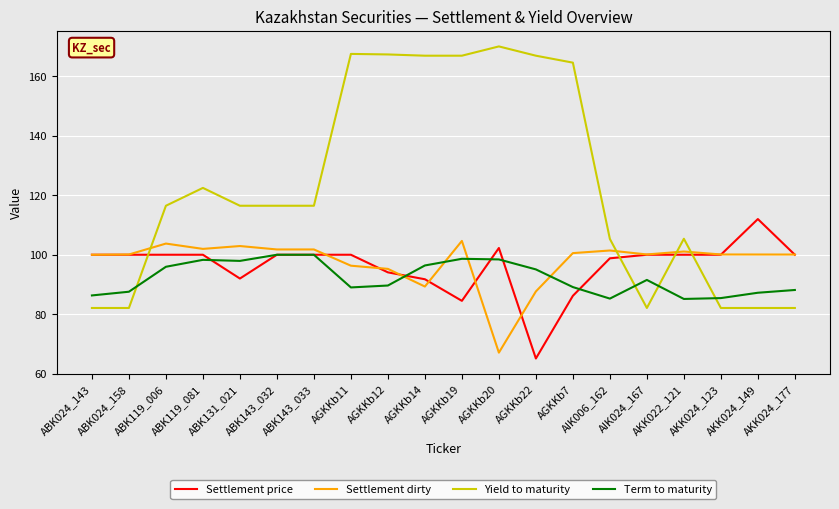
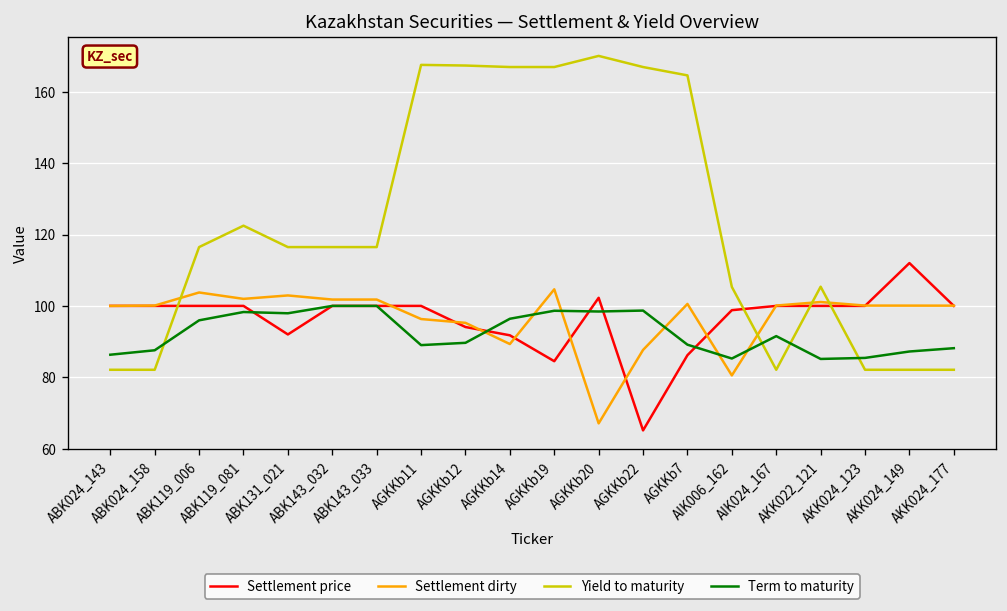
  {
    "Settlement price": {
      "ABK119_006": 100,
      "ABK119_081": 100,
      "ABK131_021": 92,
      "AGKKb11": 100,
      "AGKKb12": 94,
      "AGKKb14": 92,
      "AGKKb19": 85,
      "AGKKb20": 102,
      "AGKKb22": 65,
      "AGKKb7": 86,
      "AIK006_162": 99,
      "AKK022_121": 100,
      "AKK024_149": 112
    },
    "Settlement dirty": {
      "ABK119_006": 104,
      "ABK119_081": 102,
      "ABK131_021": 103,
      "ABK143_032": 102,
      "ABK143_033": 102,
      "AGKKb11": 96,
      "AGKKb12": 95,
      "AGKKb14": 89,
      "AGKKb19": 105,
      "AGKKb20": 67,
      "AGKKb22": 88,
      "AGKKb7": 101,
-     "AIK006_162": 101,
+     "AIK006_162": 81,
      "AKK022_121": 101,
      "AKK024_149": 100
    },
    "Yield to maturity": {
      "ABK024_143": 82,
      "ABK024_158": 82,
      "ABK119_006": 116,
      "ABK119_081": 122,
      "ABK131_021": 116,
      "ABK143_032": 116,
      "ABK143_033": 116,
      "AGKKb11": 168,
      "AGKKb12": 167,
      "AGKKb14": 167,
      "AGKKb19": 167,
      "AGKKb20": 170,
      "AGKKb22": 167,
      "AGKKb7": 165,
      "AIK006_162": 105,
      "AIK024_167": 82,
      "AKK022_121": 105,
      "AKK024_123": 82,
      "AKK024_149": 82,
      "AKK024_177": 82
    },
    "Term to maturity": {
      "ABK024_143": 86,
      "ABK024_158": 88,
      "ABK119_006": 96,
      "ABK119_081": 98,
      "ABK131_021": 98,
      "AGKKb11": 89,
      "AGKKb12": 90,
      "AGKKb14": 96,
      "AGKKb19": 99,
      "AGKKb20": 98,
-     "AGKKb22": 95,
+     "AGKKb22": 99,
      "AGKKb7": 89,
      "AIK006_162": 85,
      "AIK024_167": 92,
      "AKK022_121": 85,
      "AKK024_123": 85,
      "AKK024_149": 87,
      "AKK024_177": 88
    }
  }
